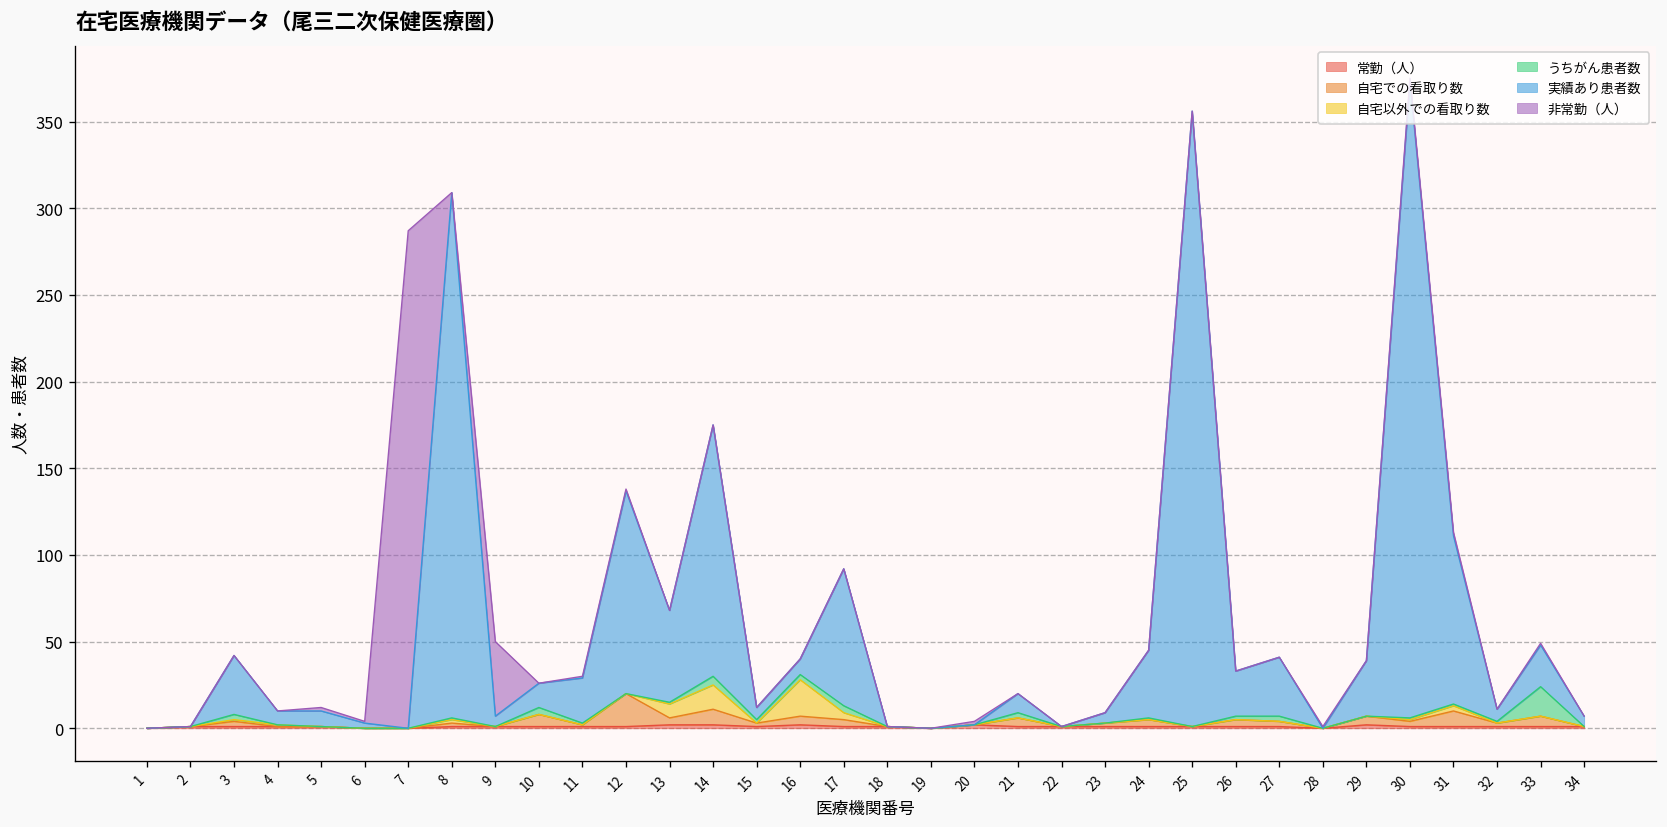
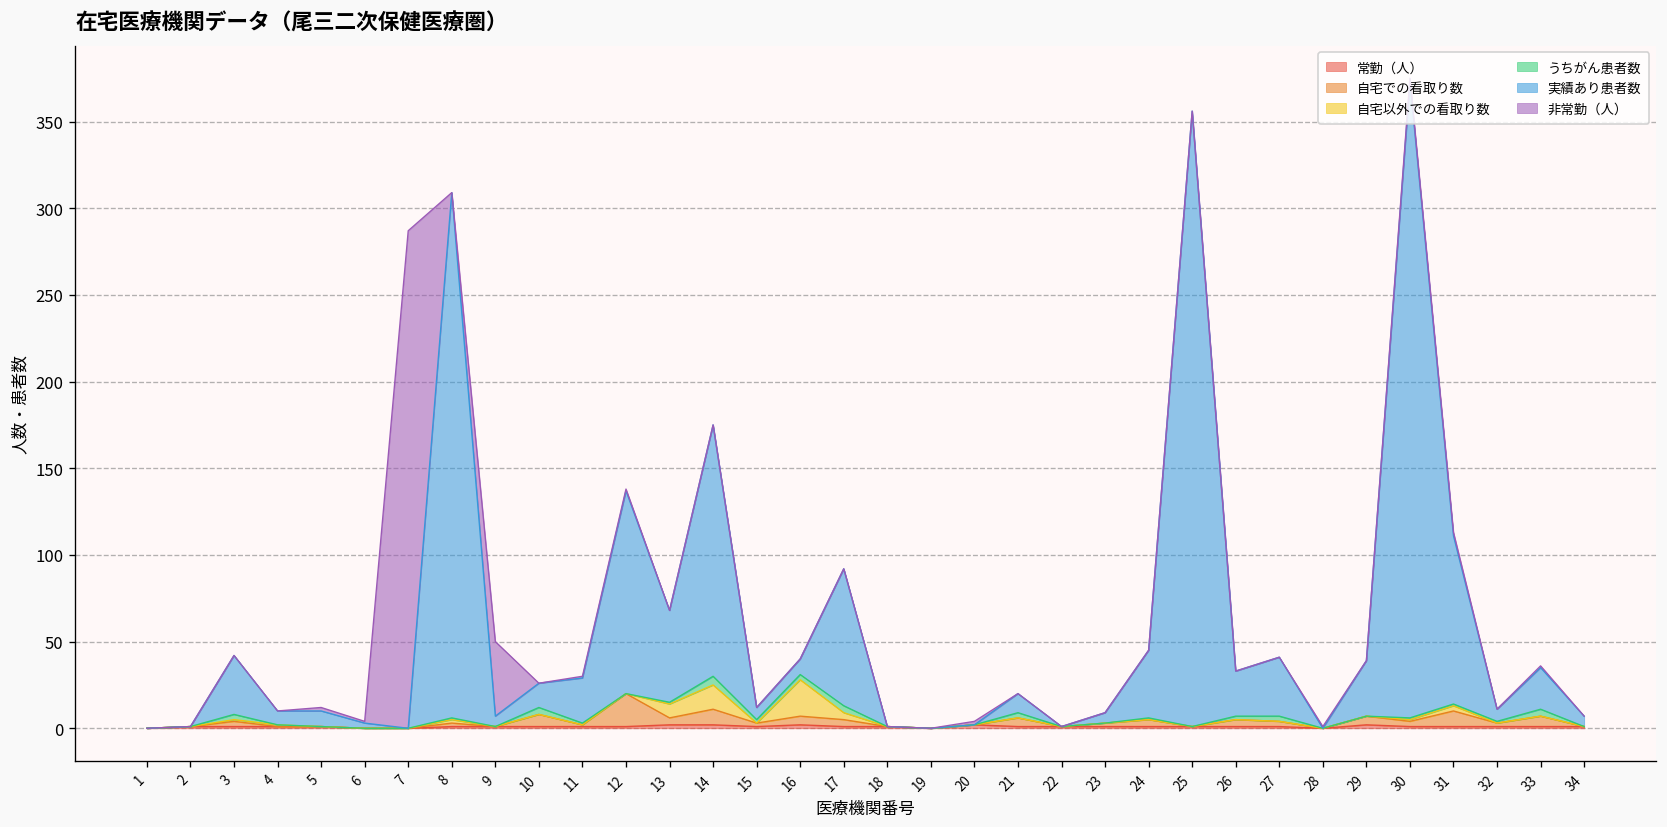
  {
    "うちがん患者数": {
      "3": 3,
      "10": 4,
      "14": 5,
      "15": 2,
      "16": 3,
      "17": 4,
      "21": 3,
      "26": 2,
      "27": 3,
-     "33": 17
+     "33": 4
    },
    "実績あり患者数": {
      "5": 9,
      "9": 6,
      "31": 97
    },
    "非常勤（人）": {
      "5": 2,
      "7": 287,
      "9": 43,
      "20": 2,
      "31": 2
    }
  }
